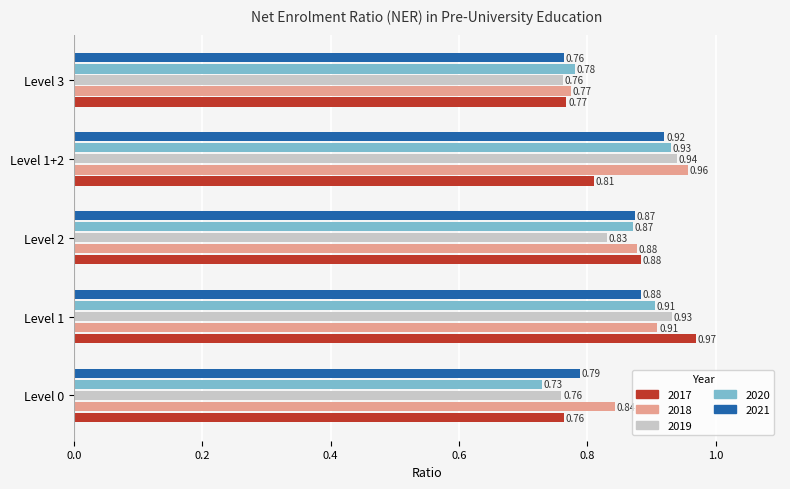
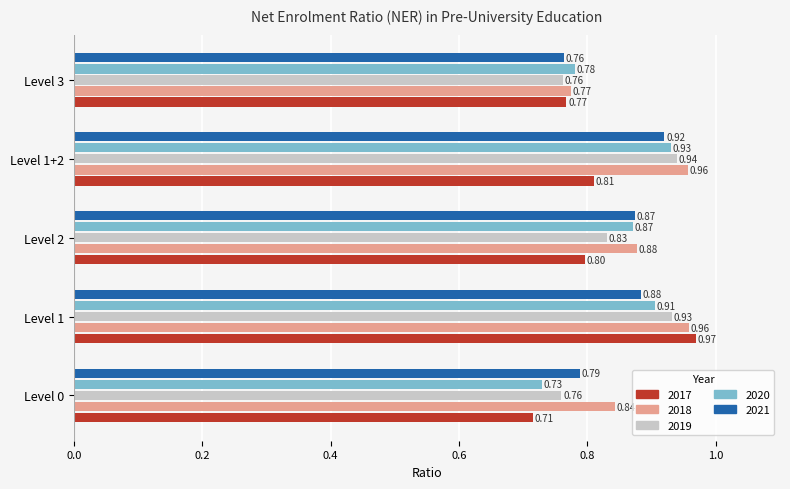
  {
    "2017": {
      "Level 3": 0.77,
      "Level 1+2": 0.81,
-     "Level 2": 0.88,
+     "Level 2": 0.80,
      "Level 1": 0.97,
-     "Level 0": 0.76
+     "Level 0": 0.71
    },
    "2018": {
      "Level 3": 0.77,
      "Level 1+2": 0.96,
      "Level 2": 0.88,
-     "Level 1": 0.91
+     "Level 1": 0.96
    },
    "2019": {
      "Level 3": 0.76,
      "Level 1+2": 0.94,
      "Level 2": 0.83,
      "Level 1": 0.93,
      "Level 0": 0.76
    },
    "2020": {
      "Level 3": 0.78,
      "Level 1+2": 0.93,
      "Level 2": 0.87,
      "Level 1": 0.91,
      "Level 0": 0.73
    },
    "2021": {
      "Level 3": 0.76,
      "Level 1+2": 0.92,
      "Level 2": 0.87,
      "Level 1": 0.88,
      "Level 0": 0.79
    }
  }
